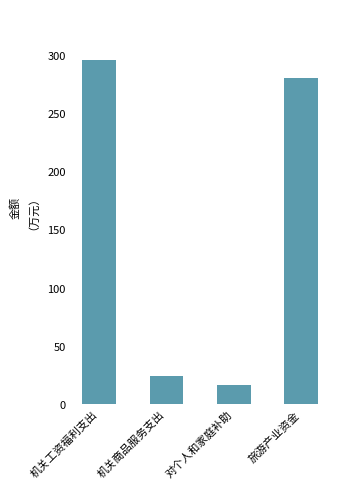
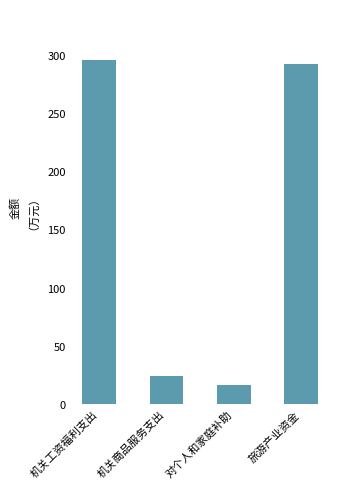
  {
    "机关工资福利支出": 295,
    "机关商品服务支出": 24,
    "对个人和家庭补助": 16,
-   "旅游产业资金": 280
+   "旅游产业资金": 292
  }
